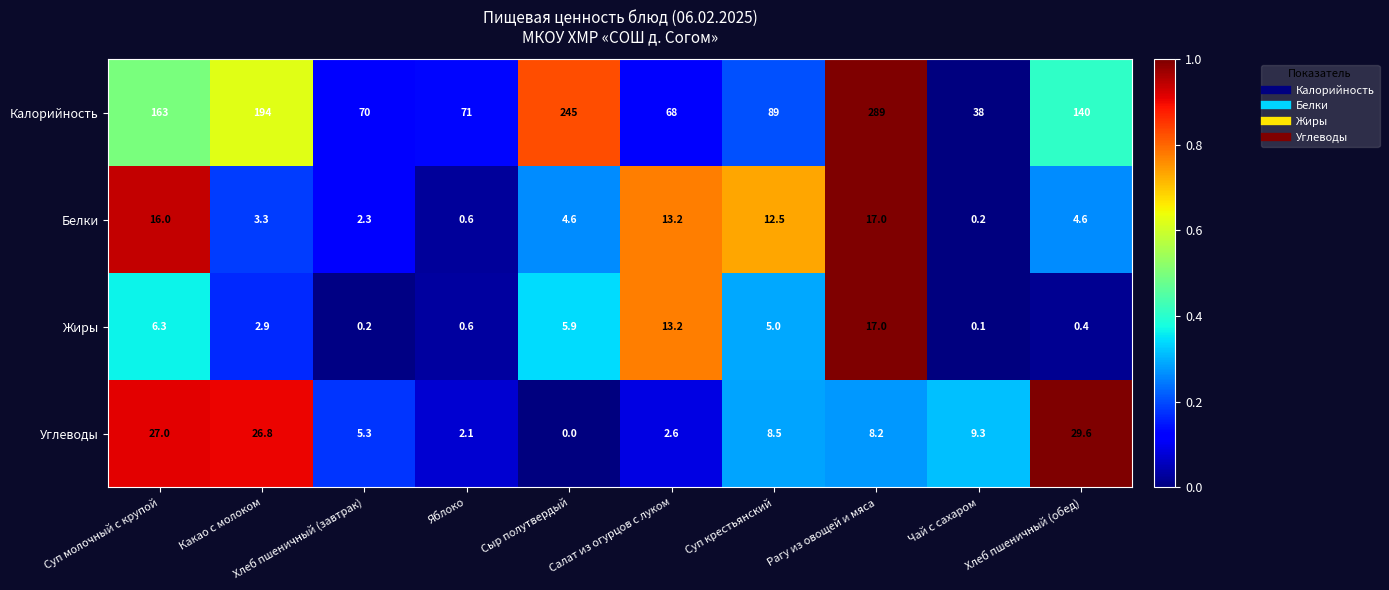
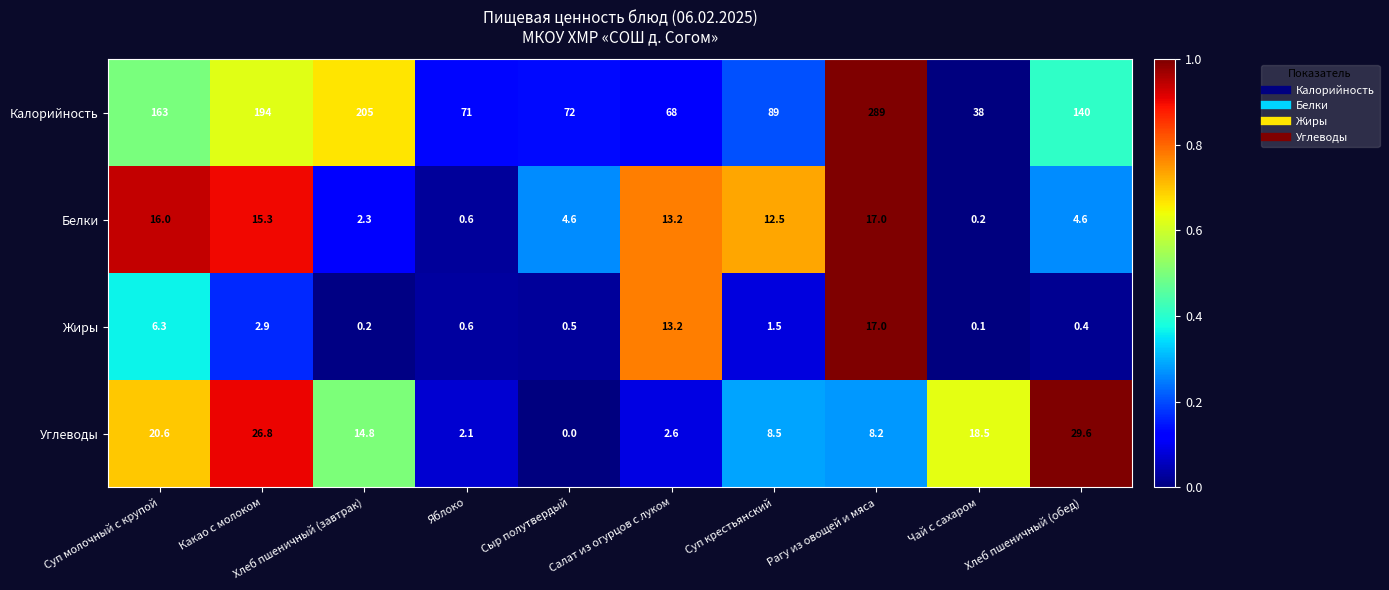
  {
    "Калорийность": {
      "Суп молочный с крупой": 163,
      "Какао с молоком": 194,
-     "Хлеб пшеничный (завтрак)": 70,
+     "Хлеб пшеничный (завтрак)": 205,
      "Яблоко": 71,
-     "Сыр полутвердый": 245,
+     "Сыр полутвердый": 72,
      "Салат из огурцов с луком": 68,
      "Суп крестьянский": 89,
      "Рагу из овощей и мяса": 289,
      "Чай с сахаром": 38,
      "Хлеб пшеничный (обед)": 140
    },
    "Белки": {
      "Суп молочный с крупой": 16.0,
-     "Какао с молоком": 3.3,
+     "Какао с молоком": 15.3,
      "Хлеб пшеничный (завтрак)": 2.3,
      "Яблоко": 0.6,
      "Сыр полутвердый": 4.6,
      "Салат из огурцов с луком": 13.2,
      "Суп крестьянский": 12.5,
      "Рагу из овощей и мяса": 17.0,
      "Чай с сахаром": 0.2,
      "Хлеб пшеничный (обед)": 4.6
    },
    "Жиры": {
      "Суп молочный с крупой": 6.3,
      "Какао с молоком": 2.9,
      "Хлеб пшеничный (завтрак)": 0.2,
      "Яблоко": 0.6,
-     "Сыр полутвердый": 5.9,
+     "Сыр полутвердый": 0.5,
      "Салат из огурцов с луком": 13.2,
-     "Суп крестьянский": 5.0,
+     "Суп крестьянский": 1.5,
      "Рагу из овощей и мяса": 17.0,
      "Чай с сахаром": 0.1,
      "Хлеб пшеничный (обед)": 0.4
    },
    "Углеводы": {
-     "Суп молочный с крупой": 27.0,
+     "Суп молочный с крупой": 20.6,
      "Какао с молоком": 26.8,
-     "Хлеб пшеничный (завтрак)": 5.3,
+     "Хлеб пшеничный (завтрак)": 14.8,
      "Яблоко": 2.1,
      "Сыр полутвердый": 0.0,
      "Салат из огурцов с луком": 2.6,
      "Суп крестьянский": 8.5,
      "Рагу из овощей и мяса": 8.2,
-     "Чай с сахаром": 9.3,
+     "Чай с сахаром": 18.5,
      "Хлеб пшеничный (обед)": 29.6
    }
  }
